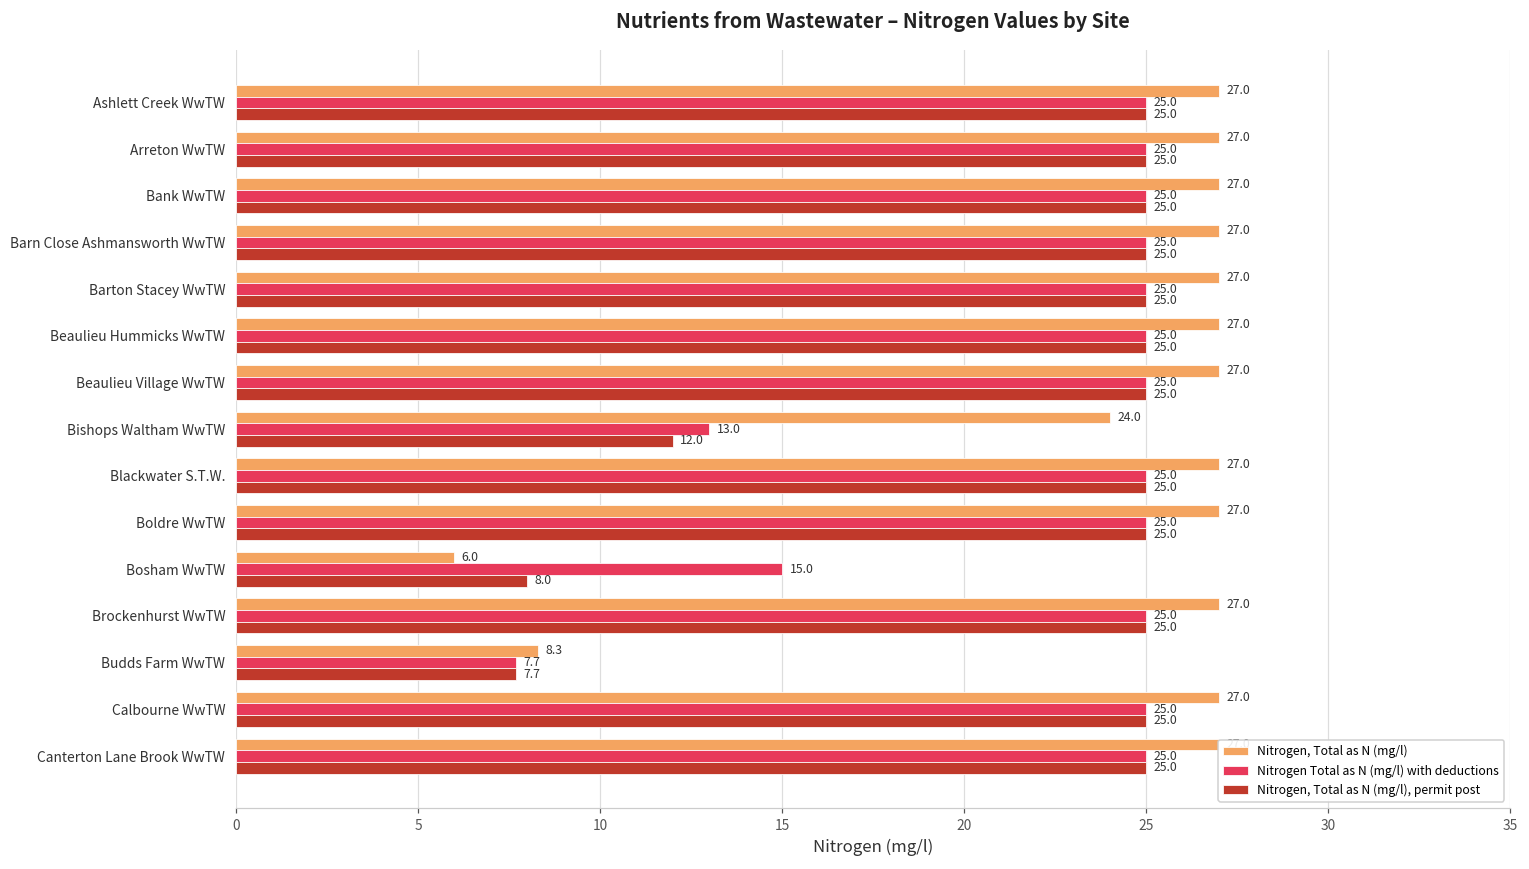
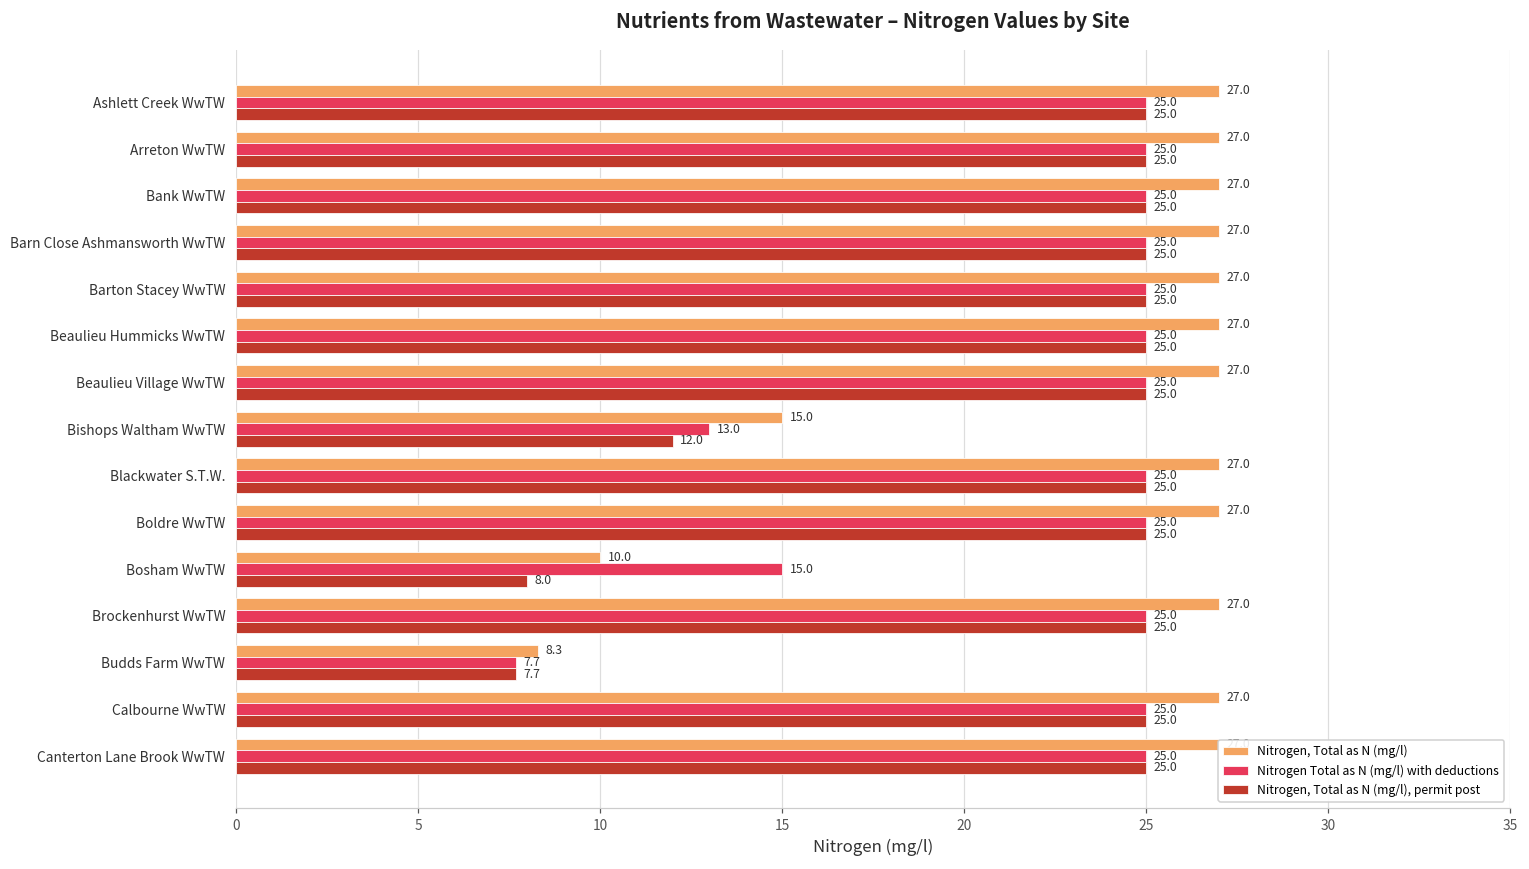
  {
    "Nitrogen, Total as N (mg/l)": {
      "Ashlett Creek WwTW": 27.0,
      "Arreton WwTW": 27.0,
      "Bank WwTW": 27.0,
      "Barn Close Ashmansworth WwTW": 27.0,
      "Barton Stacey WwTW": 27.0,
      "Beaulieu Hummicks WwTW": 27.0,
      "Beaulieu Village WwTW": 27.0,
-     "Bishops Waltham WwTW": 24.0,
+     "Bishops Waltham WwTW": 15.0,
      "Blackwater S.T.W.": 27.0,
      "Boldre WwTW": 27.0,
-     "Bosham WwTW": 6.0,
+     "Bosham WwTW": 10.0,
      "Brockenhurst WwTW": 27.0,
      "Budds Farm WwTW": 8.3,
      "Calbourne WwTW": 27.0
    },
    "Nitrogen Total as N (mg/l) with deductions": {
      "Ashlett Creek WwTW": 25.0,
      "Arreton WwTW": 25.0,
      "Bank WwTW": 25.0,
      "Barn Close Ashmansworth WwTW": 25.0,
      "Barton Stacey WwTW": 25.0,
      "Beaulieu Hummicks WwTW": 25.0,
      "Beaulieu Village WwTW": 25.0,
      "Bishops Waltham WwTW": 13.0,
      "Blackwater S.T.W.": 25.0,
      "Boldre WwTW": 25.0,
      "Bosham WwTW": 15.0,
      "Brockenhurst WwTW": 25.0,
      "Budds Farm WwTW": 7.7,
      "Calbourne WwTW": 25.0,
      "Canterton Lane Brook WwTW": 25.0
    },
    "Nitrogen, Total as N (mg/l), permit post": {
      "Ashlett Creek WwTW": 25.0,
      "Arreton WwTW": 25.0,
      "Bank WwTW": 25.0,
      "Barn Close Ashmansworth WwTW": 25.0,
      "Barton Stacey WwTW": 25.0,
      "Beaulieu Hummicks WwTW": 25.0,
      "Beaulieu Village WwTW": 25.0,
      "Bishops Waltham WwTW": 12.0,
      "Blackwater S.T.W.": 25.0,
      "Boldre WwTW": 25.0,
      "Bosham WwTW": 8.0,
      "Brockenhurst WwTW": 25.0,
      "Budds Farm WwTW": 7.7,
      "Calbourne WwTW": 25.0,
      "Canterton Lane Brook WwTW": 25.0
    }
  }
